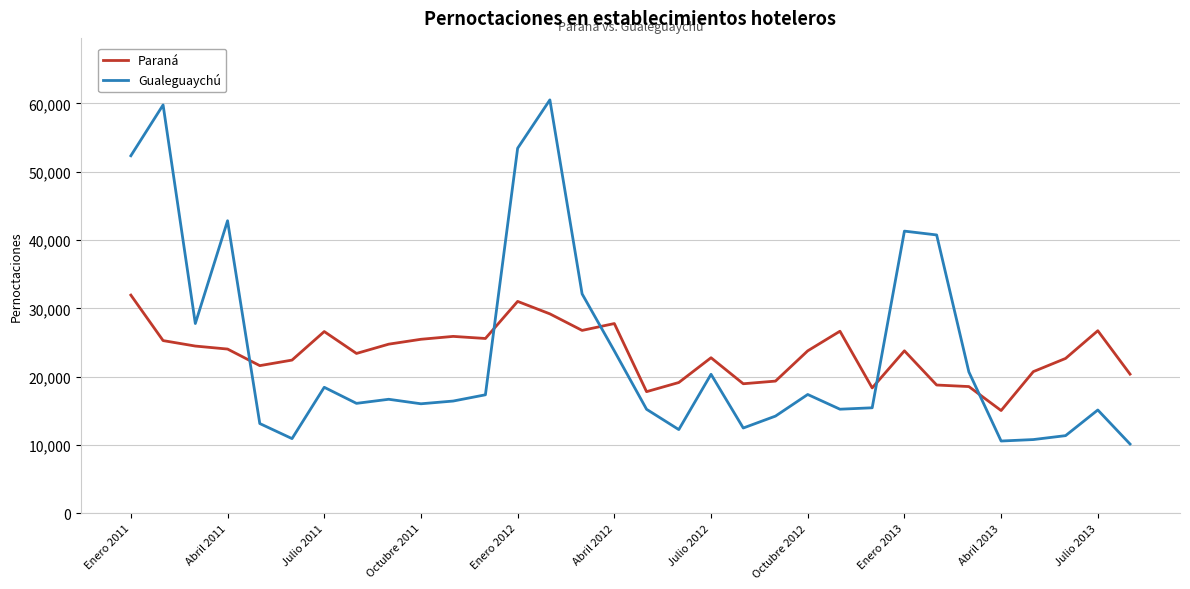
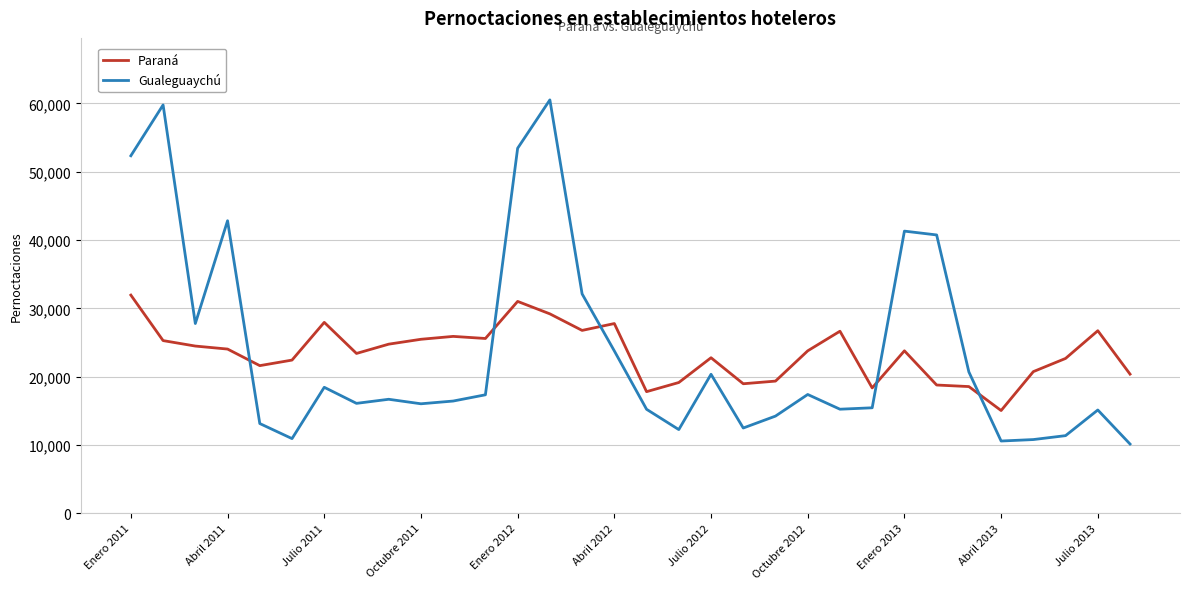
  {
    "Paraná": {
      "Enero 2011": "32,000",
      "Abril 2011": "24,000",
-     "Julio 2011": "27,000",
+     "Julio 2011": "28,000",
      "Octubre 2011": "25,000",
      "Enero 2012": "31,000",
      "Abril 2012": "28,000",
      "Julio 2012": "23,000",
      "Octubre 2012": "24,000",
      "Enero 2013": "24,000",
      "Abril 2013": "15,000",
      "Julio 2013": "27,000"
    },
    "Gualeguaychú": {
      "Enero 2011": "52,000",
      "Abril 2011": "43,000",
      "Julio 2011": "18,000",
      "Octubre 2011": "16,000",
      "Enero 2012": "53,000",
      "Abril 2012": "24,000",
      "Julio 2012": "20,000",
      "Octubre 2012": "17,000",
      "Enero 2013": "41,000",
      "Abril 2013": "11,000",
      "Julio 2013": "15,000"
    }
  }
